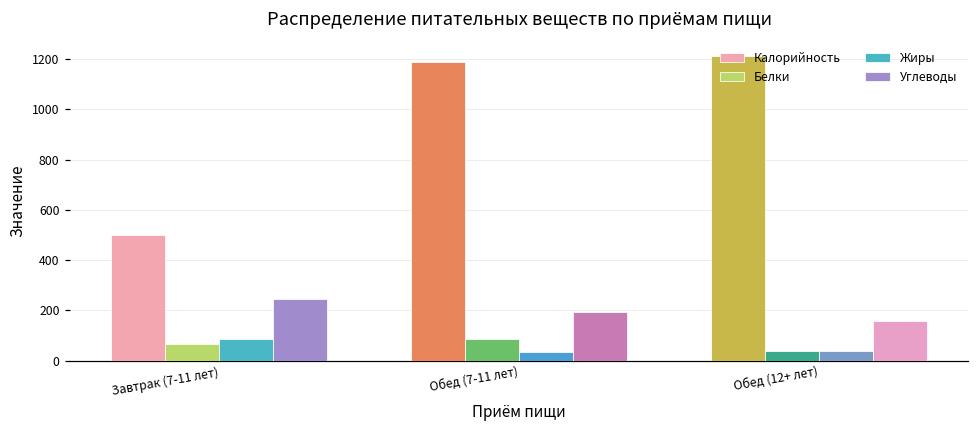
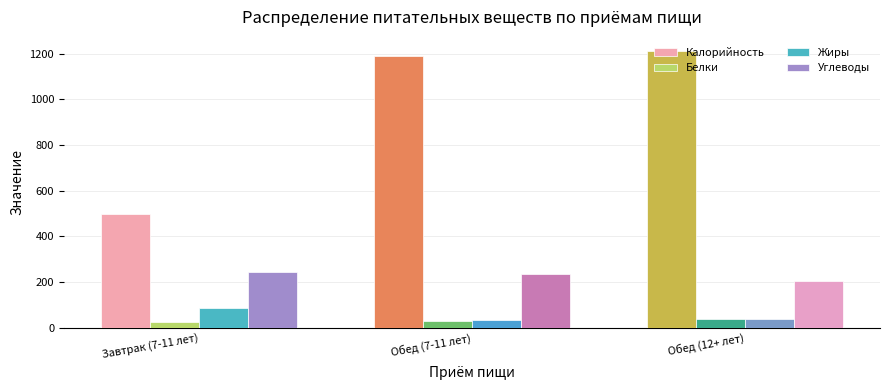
  {
    "Калорийность": {
      "Завтрак (7-11 лет)": 500,
      "Обед (7-11 лет)": 1190,
      "Обед (12+ лет)": 1210
    },
    "Белки": {
-     "Завтрак (7-11 лет)": 70,
-     "Обед (7-11 лет)": 80,
+     "Завтрак (7-11 лет)": 30,
+     "Обед (7-11 лет)": 30,
      "Обед (12+ лет)": 40
    },
    "Жиры": {
      "Завтрак (7-11 лет)": 90,
      "Обед (7-11 лет)": 30,
      "Обед (12+ лет)": 40
    },
    "Углеводы": {
      "Завтрак (7-11 лет)": 250,
-     "Обед (7-11 лет)": 200,
-     "Обед (12+ лет)": 160
+     "Обед (7-11 лет)": 240,
+     "Обед (12+ лет)": 210
    }
  }
